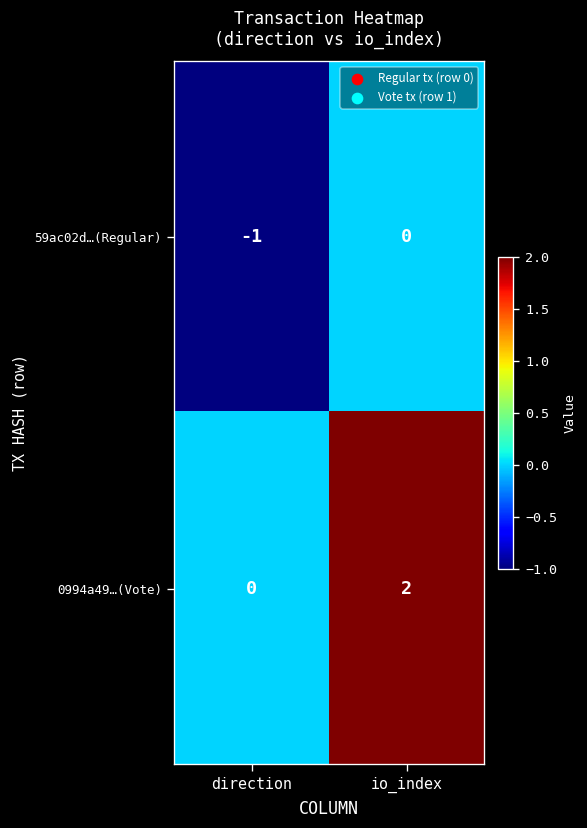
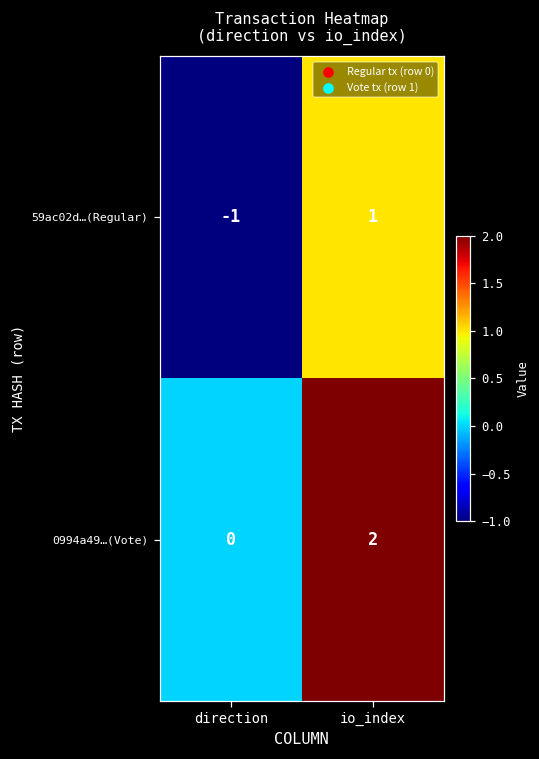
  {
    "59ac02d…(Regular)": {
      "direction": -1,
-     "io_index": 0
+     "io_index": 1
    },
    "0994a49…(Vote)": {
      "direction": 0,
      "io_index": 2
    }
  }
